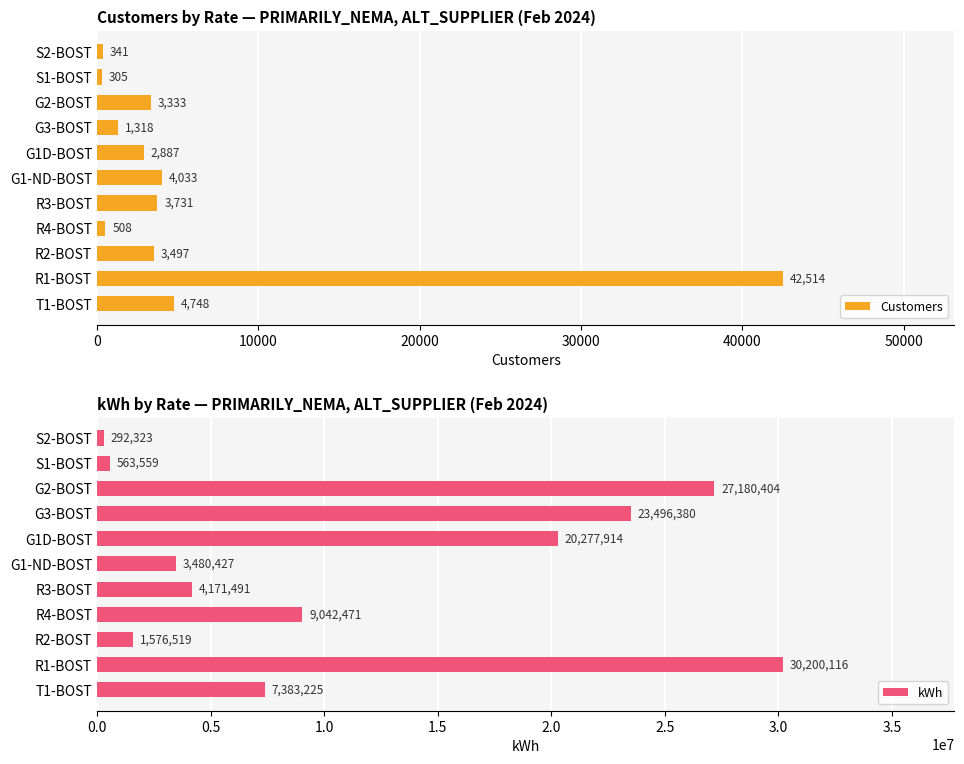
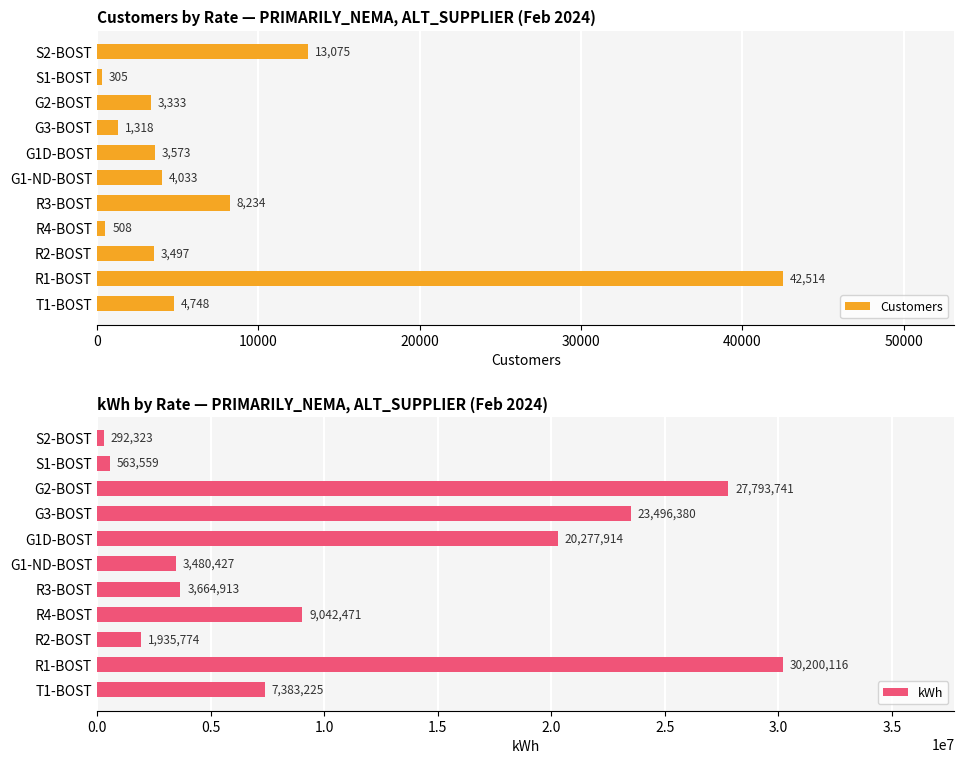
  {
    "Customers by Rate — PRIMARILY_NEMA, ALT_SUPPLIER (Feb 2024)": {
-     "S2-BOST": "341",
+     "S2-BOST": "13,075",
      "S1-BOST": "305",
      "G2-BOST": "3,333",
      "G3-BOST": "1,318",
-     "G1D-BOST": "2,887",
+     "G1D-BOST": "3,573",
      "G1-ND-BOST": "4,033",
-     "R3-BOST": "3,731",
+     "R3-BOST": "8,234",
      "R4-BOST": "508",
      "R2-BOST": "3,497",
      "R1-BOST": "42,514",
      "T1-BOST": "4,748"
    },
    "kWh by Rate — PRIMARILY_NEMA, ALT_SUPPLIER (Feb 2024)": {
      "S2-BOST": "292,323",
      "S1-BOST": "563,559",
-     "G2-BOST": "27,180,404",
+     "G2-BOST": "27,793,741",
      "G3-BOST": "23,496,380",
      "G1D-BOST": "20,277,914",
      "G1-ND-BOST": "3,480,427",
-     "R3-BOST": "4,171,491",
+     "R3-BOST": "3,664,913",
      "R4-BOST": "9,042,471",
-     "R2-BOST": "1,576,519",
+     "R2-BOST": "1,935,774",
      "R1-BOST": "30,200,116",
      "T1-BOST": "7,383,225"
    }
  }
